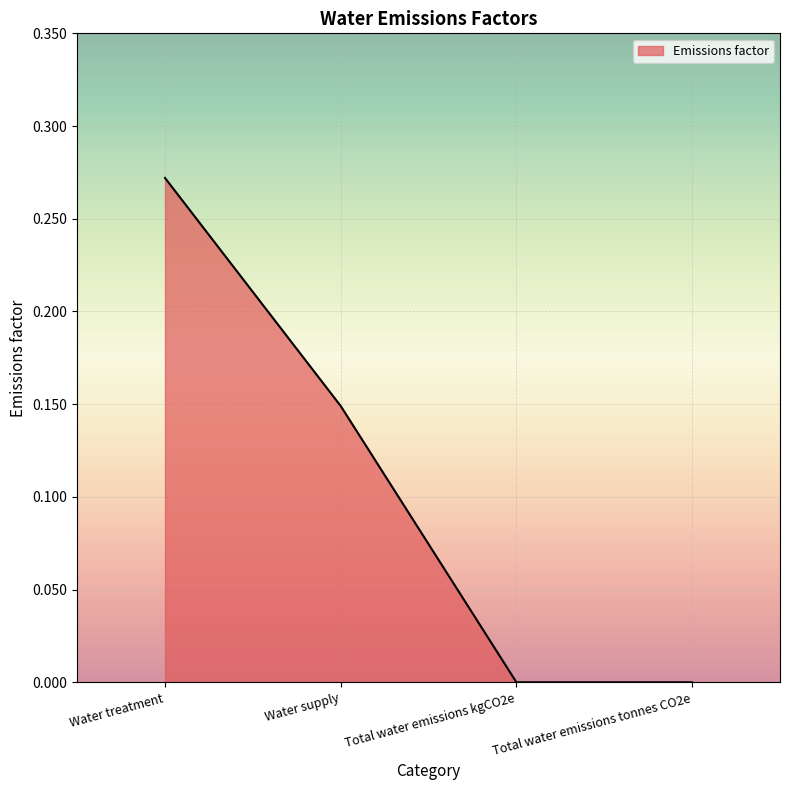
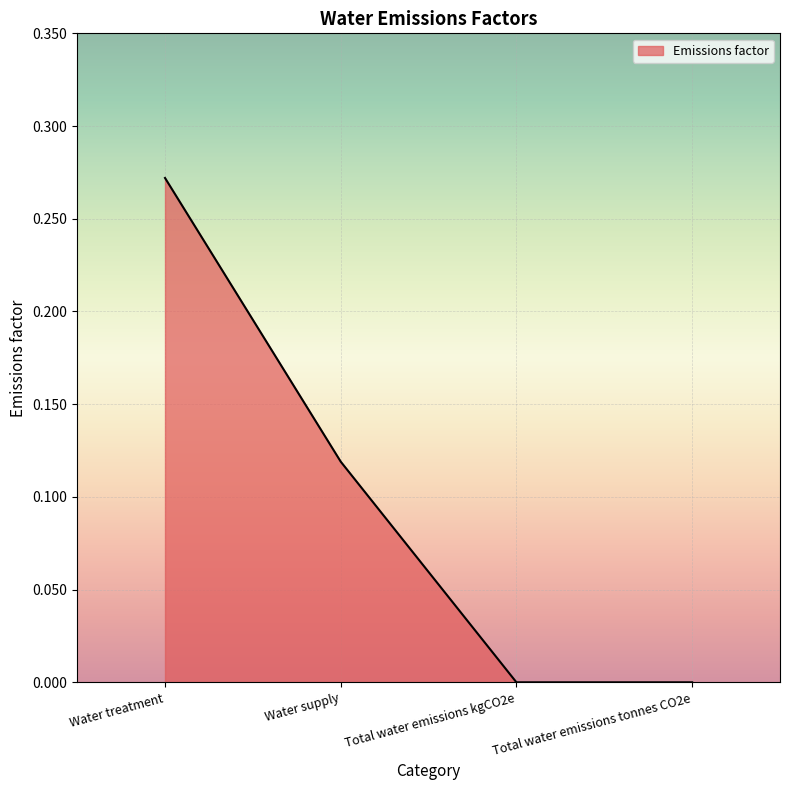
  {
    "Water treatment": 0.272,
-   "Water supply": 0.149,
+   "Water supply": 0.119,
    "Total water emissions kgCO2e": 0.000,
    "Total water emissions tonnes CO2e": 0.000
  }
